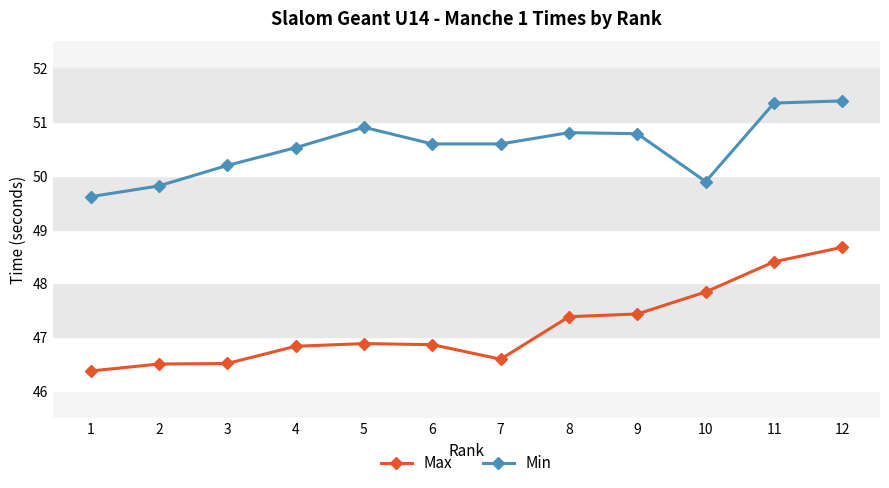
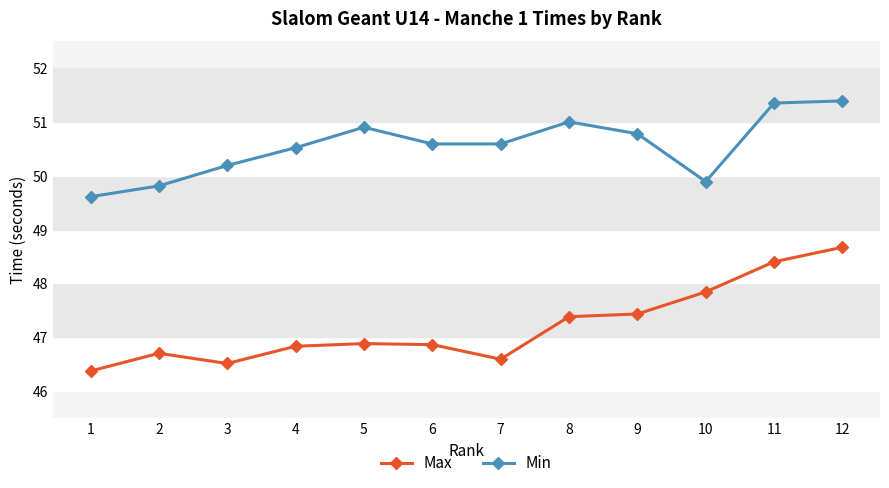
  {
    "Max": {
      "1": 46.4,
-     "2": 46.5,
+     "2": 46.7,
      "3": 46.5,
      "4": 46.8,
      "5": 46.9,
      "6": 46.9,
      "7": 46.6,
      "8": 47.4,
      "9": 47.4,
      "10": 47.8,
      "11": 48.4,
      "12": 48.7
    },
    "Min": {
      "1": 49.6,
      "2": 49.8,
      "3": 50.2,
      "4": 50.5,
      "5": 50.9,
      "6": 50.6,
      "7": 50.6,
-     "8": 50.8,
+     "8": 51.0,
      "9": 50.8,
      "10": 49.9,
      "11": 51.4,
      "12": 51.4
    }
  }
